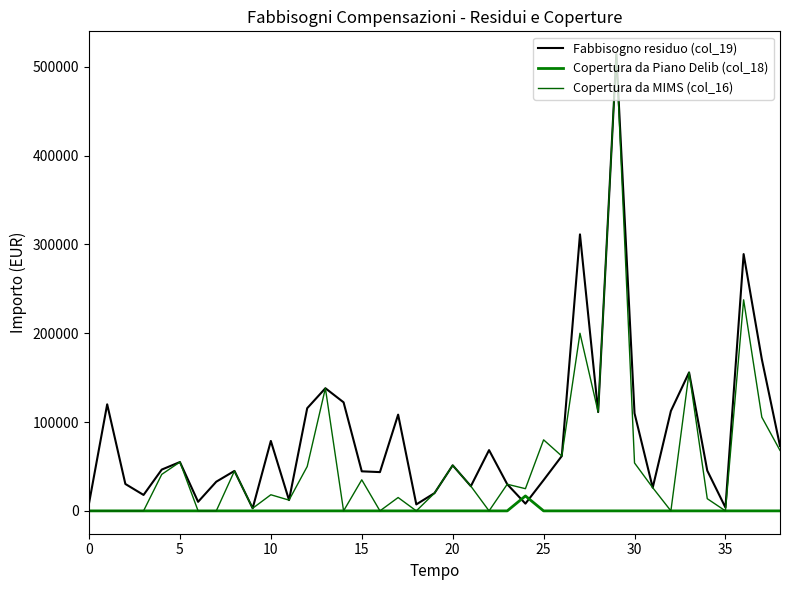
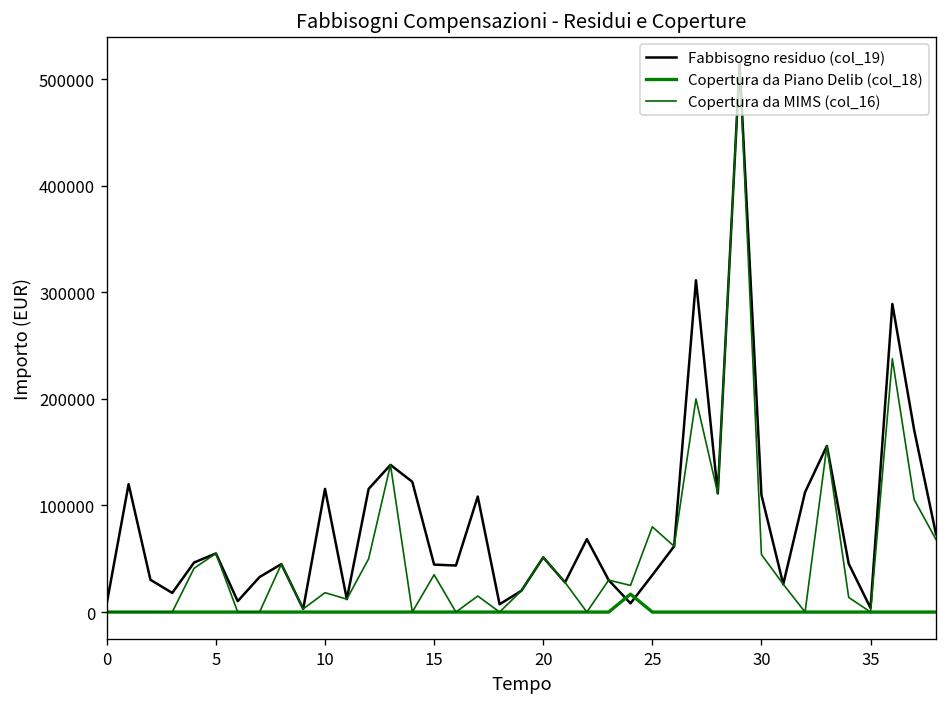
  {
    "Fabbisogno residuo (col_19)": {
      "0": 10000,
-     "10": 80000,
+     "10": 120000,
      "15": 40000,
      "25": 30000,
      "30": 110000,
      "35": 0
    }
  }
